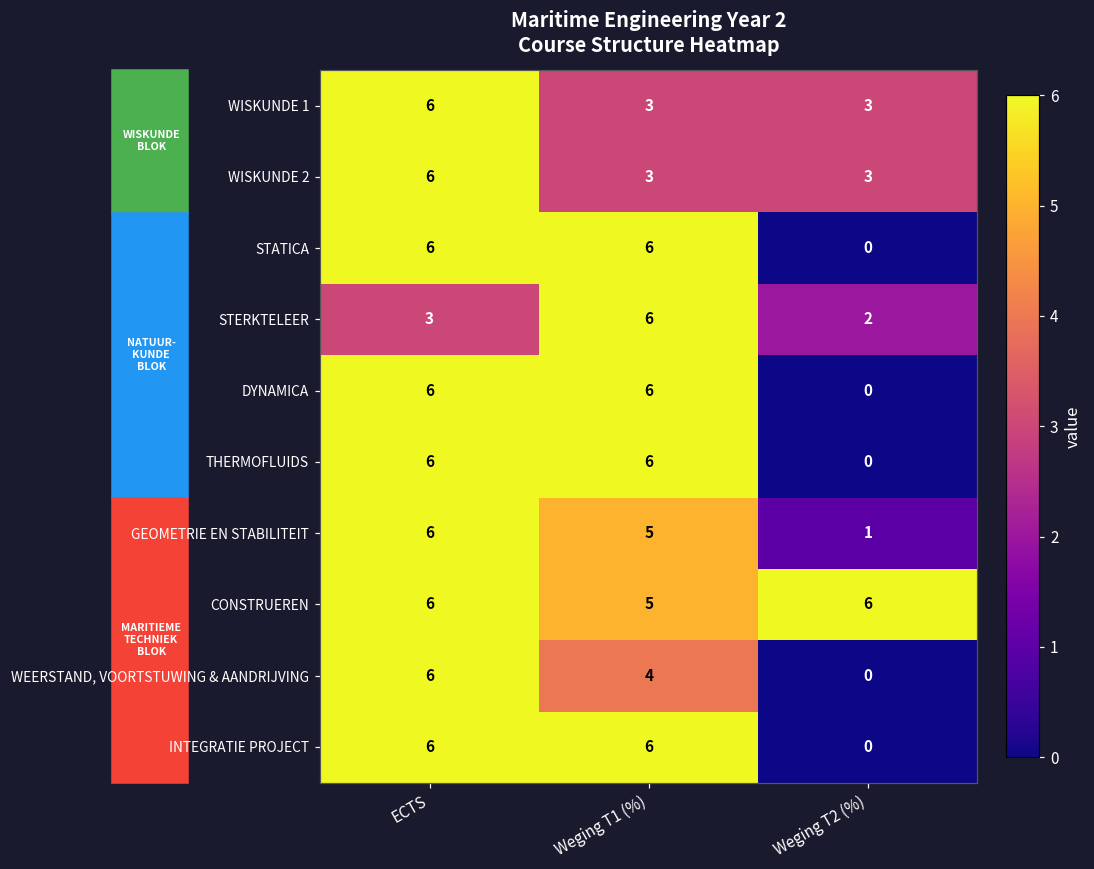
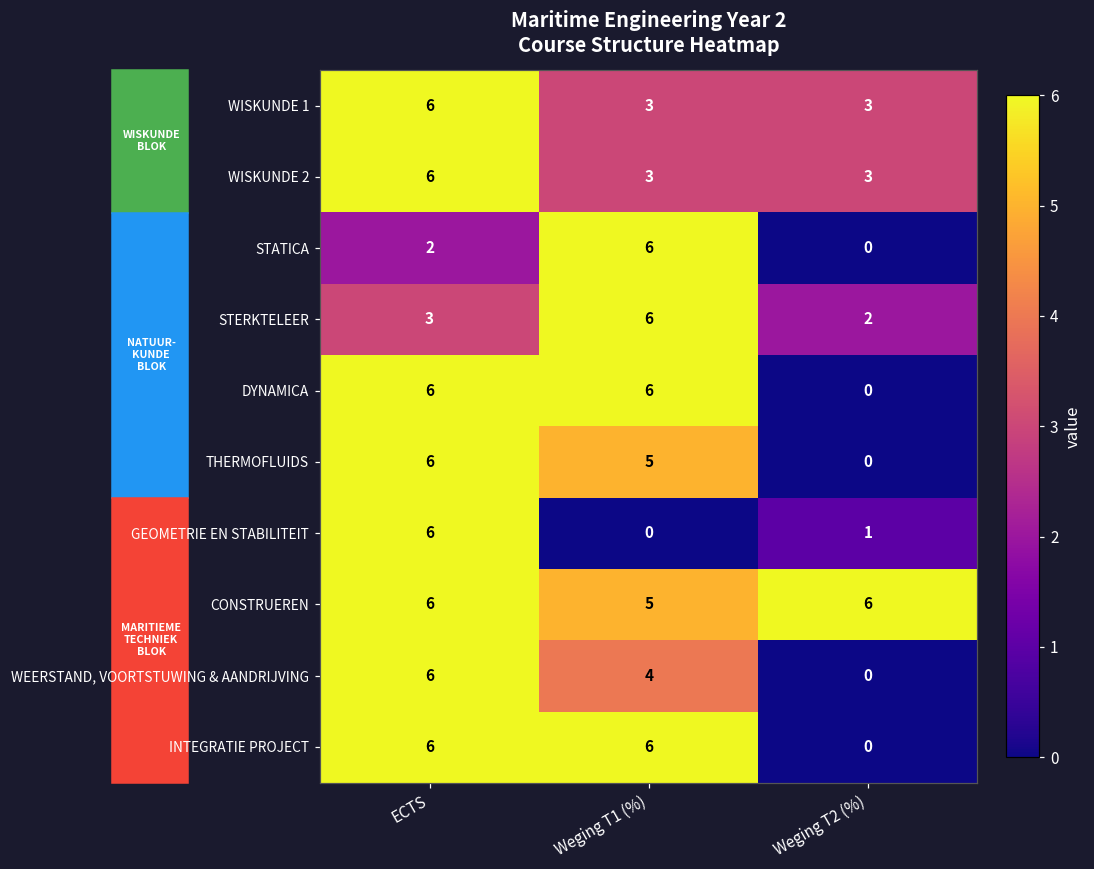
  {
    "WISKUNDE 1": {
      "ECTS": 6,
      "Weging T1 (%)": 3,
      "Weging T2 (%)": 3
    },
    "WISKUNDE 2": {
      "ECTS": 6,
      "Weging T1 (%)": 3,
      "Weging T2 (%)": 3
    },
    "STATICA": {
-     "ECTS": 6,
+     "ECTS": 2,
      "Weging T1 (%)": 6,
      "Weging T2 (%)": 0
    },
    "STERKTELEER": {
      "ECTS": 3,
      "Weging T1 (%)": 6,
      "Weging T2 (%)": 2
    },
    "DYNAMICA": {
      "ECTS": 6,
      "Weging T1 (%)": 6,
      "Weging T2 (%)": 0
    },
    "THERMOFLUIDS": {
      "ECTS": 6,
-     "Weging T1 (%)": 6,
+     "Weging T1 (%)": 5,
      "Weging T2 (%)": 0
    },
    "GEOMETRIE EN STABILITEIT": {
      "ECTS": 6,
-     "Weging T1 (%)": 5,
+     "Weging T1 (%)": 0,
      "Weging T2 (%)": 1
    },
    "CONSTRUEREN": {
      "ECTS": 6,
      "Weging T1 (%)": 5,
      "Weging T2 (%)": 6
    },
    "WEERSTAND, VOORTSTUWING & AANDRIJVING": {
      "ECTS": 6,
      "Weging T1 (%)": 4,
      "Weging T2 (%)": 0
    },
    "INTEGRATIE PROJECT": {
      "ECTS": 6,
      "Weging T1 (%)": 6,
      "Weging T2 (%)": 0
    }
  }
